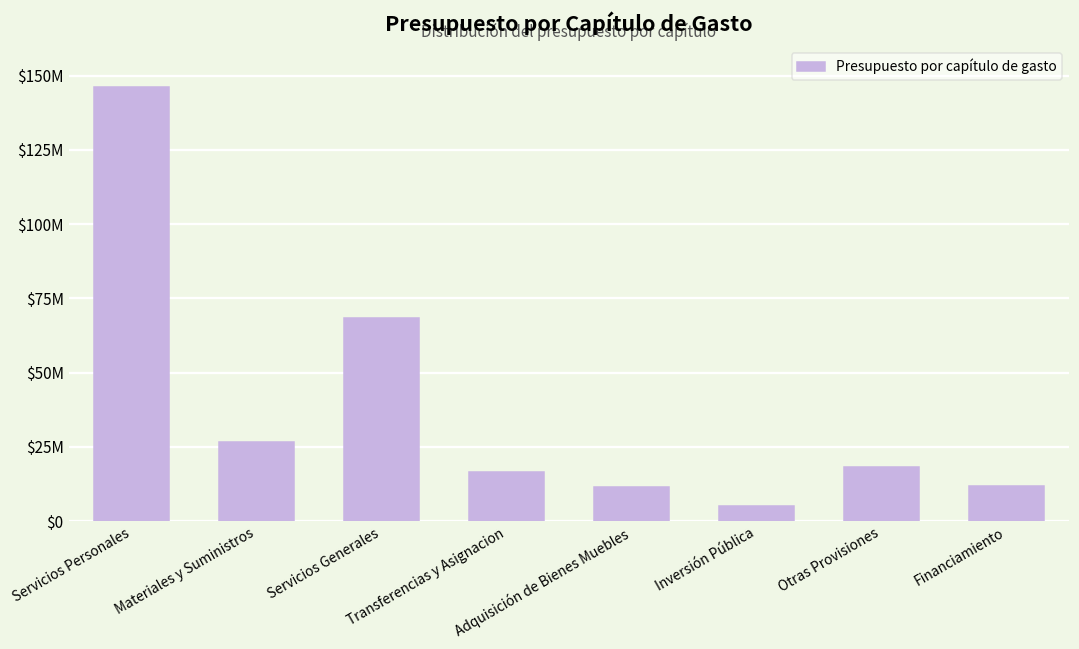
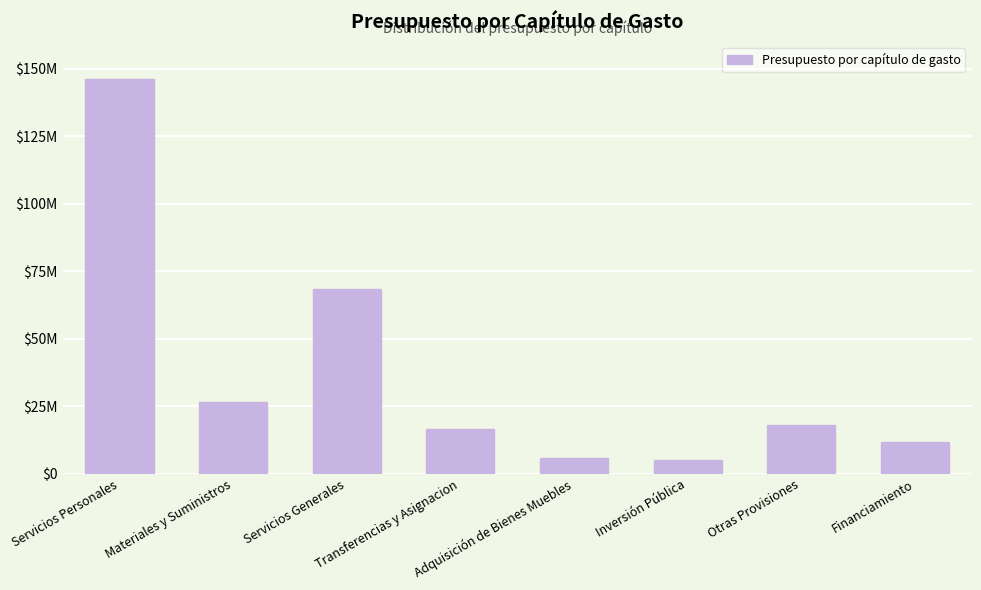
  {
    "Servicios Personales": "$146000000",
    "Materiales y Suministros": "$26000000",
    "Servicios Generales": "$68000000",
    "Transferencias y Asignacion": "$17000000",
-   "Adquisición de Bienes Muebles": "$12000000",
+   "Adquisición de Bienes Muebles": "$6000000",
    "Inversión Pública": "$5000000",
    "Otras Provisiones": "$18000000",
    "Financiamiento": "$12000000"
  }
